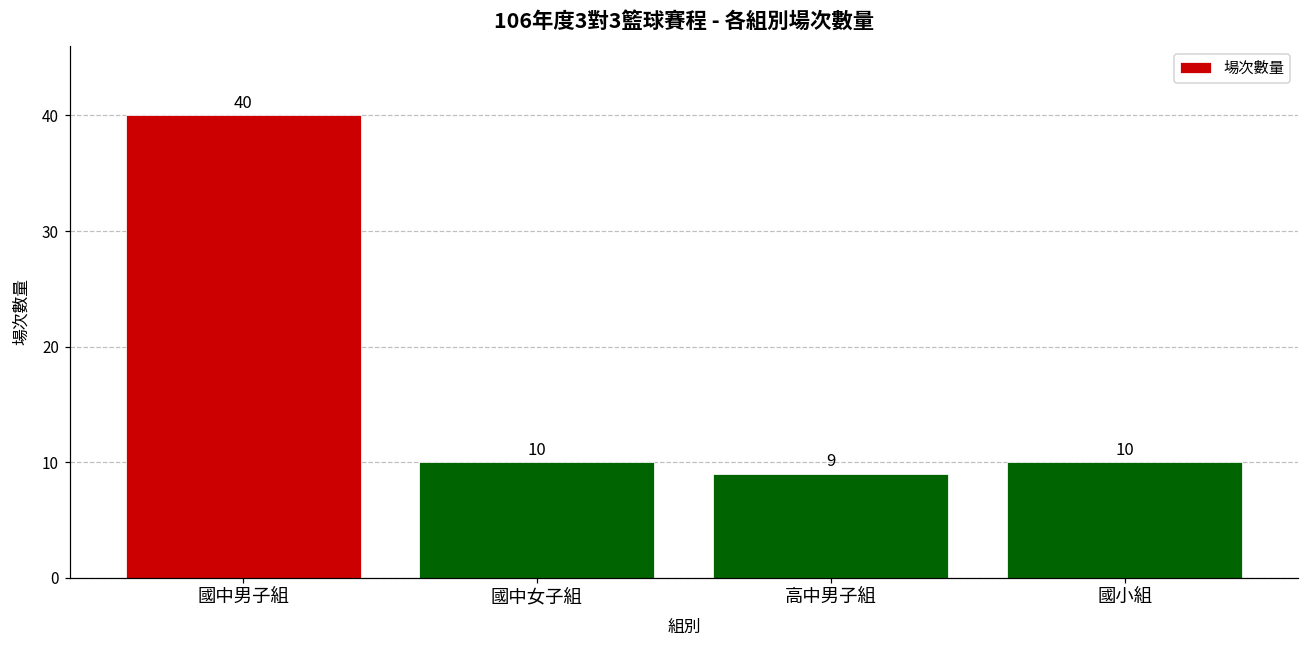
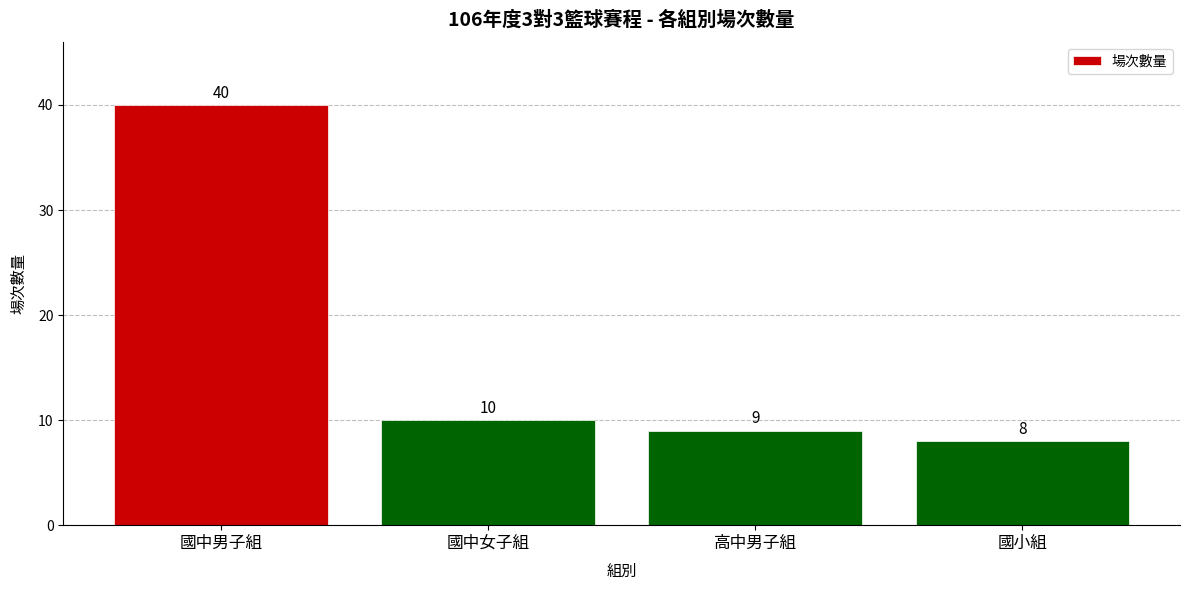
  {
    "國中男子組": 40,
    "國中女子組": 10,
    "高中男子組": 9,
-   "國小組": 10
+   "國小組": 8
  }
